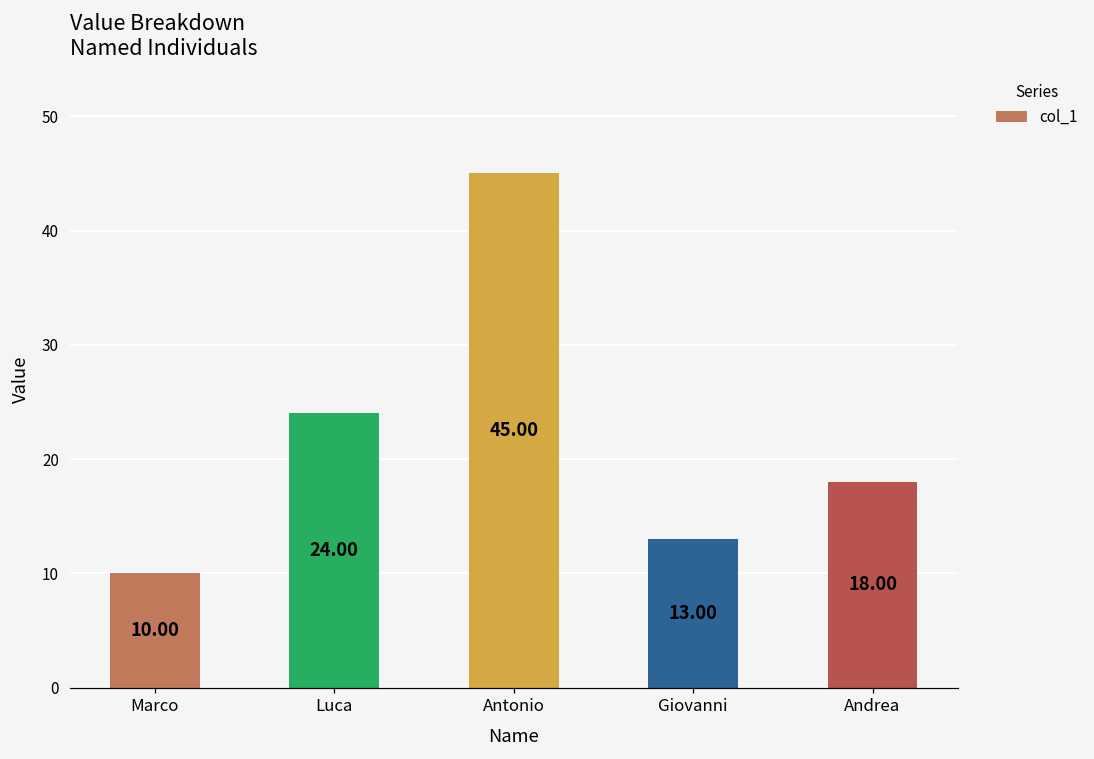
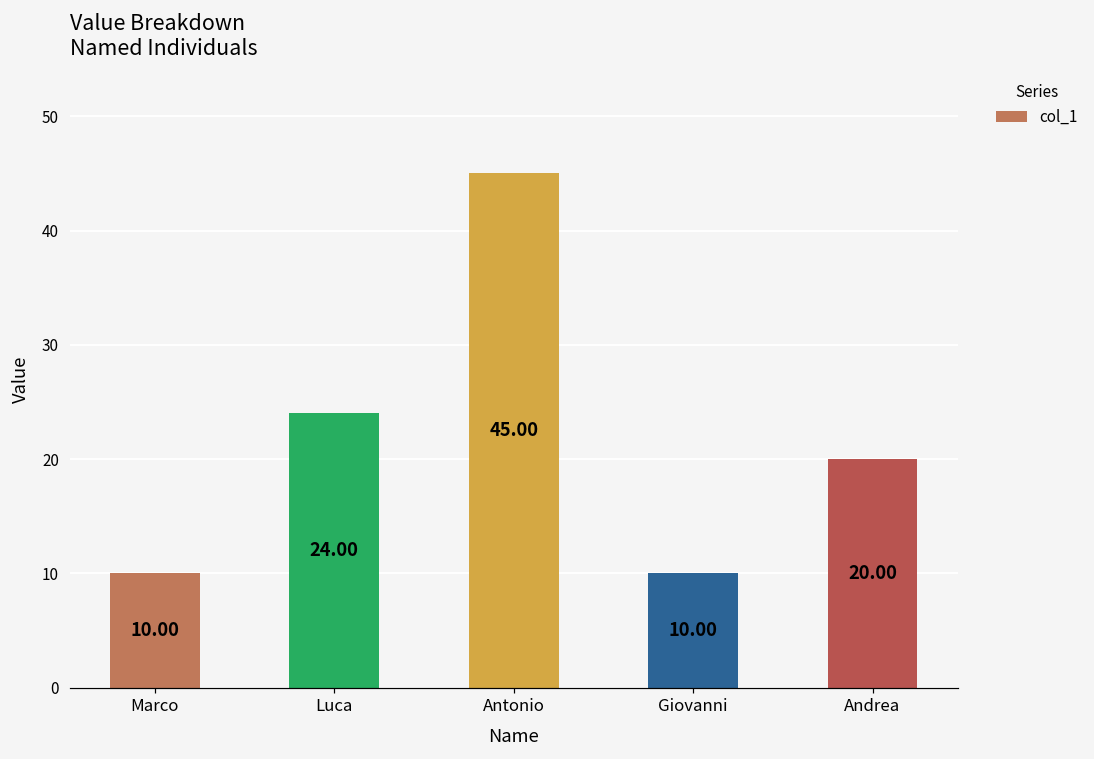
  {
    "Marco": 10.00,
    "Luca": 24.00,
    "Antonio": 45.00,
-   "Giovanni": 13.00,
-   "Andrea": 18.00
+   "Giovanni": 10.00,
+   "Andrea": 20.00
  }
